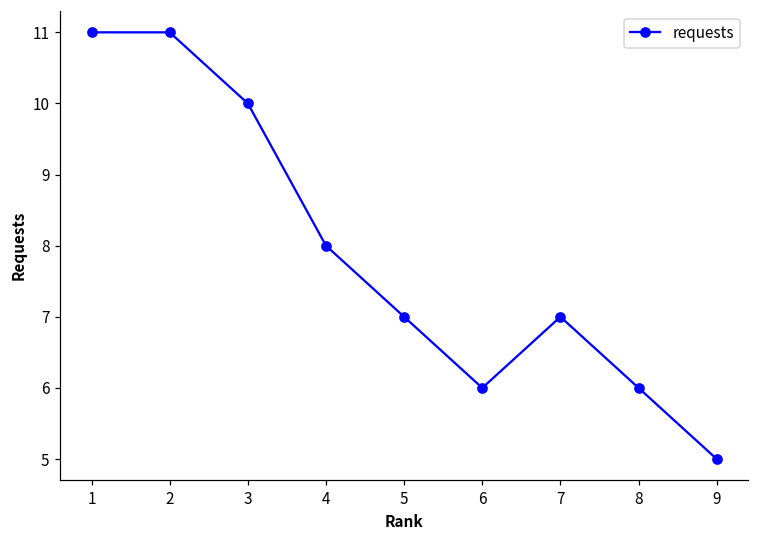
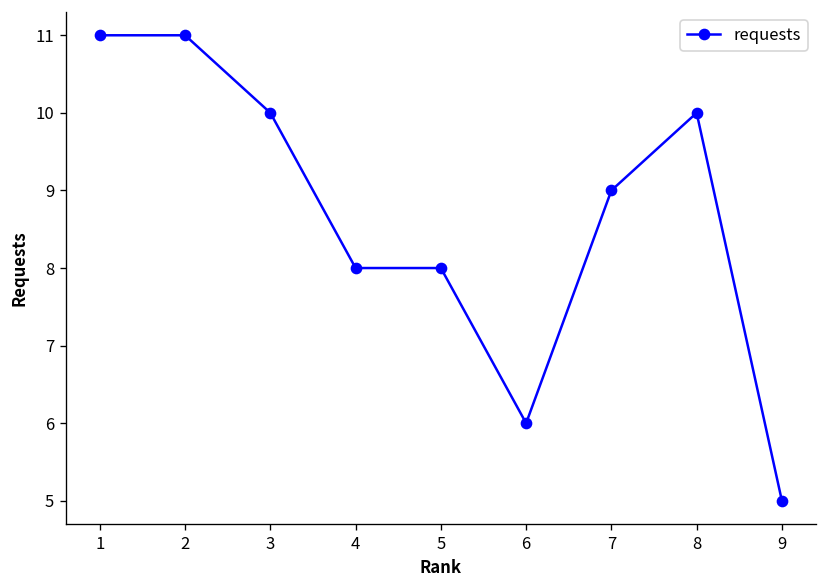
  {
    "1": 11,
    "2": 11,
    "3": 10,
    "4": 8,
-   "5": 7,
+   "5": 8,
    "6": 6,
-   "7": 7,
-   "8": 6,
+   "7": 9,
+   "8": 10,
    "9": 5
  }
